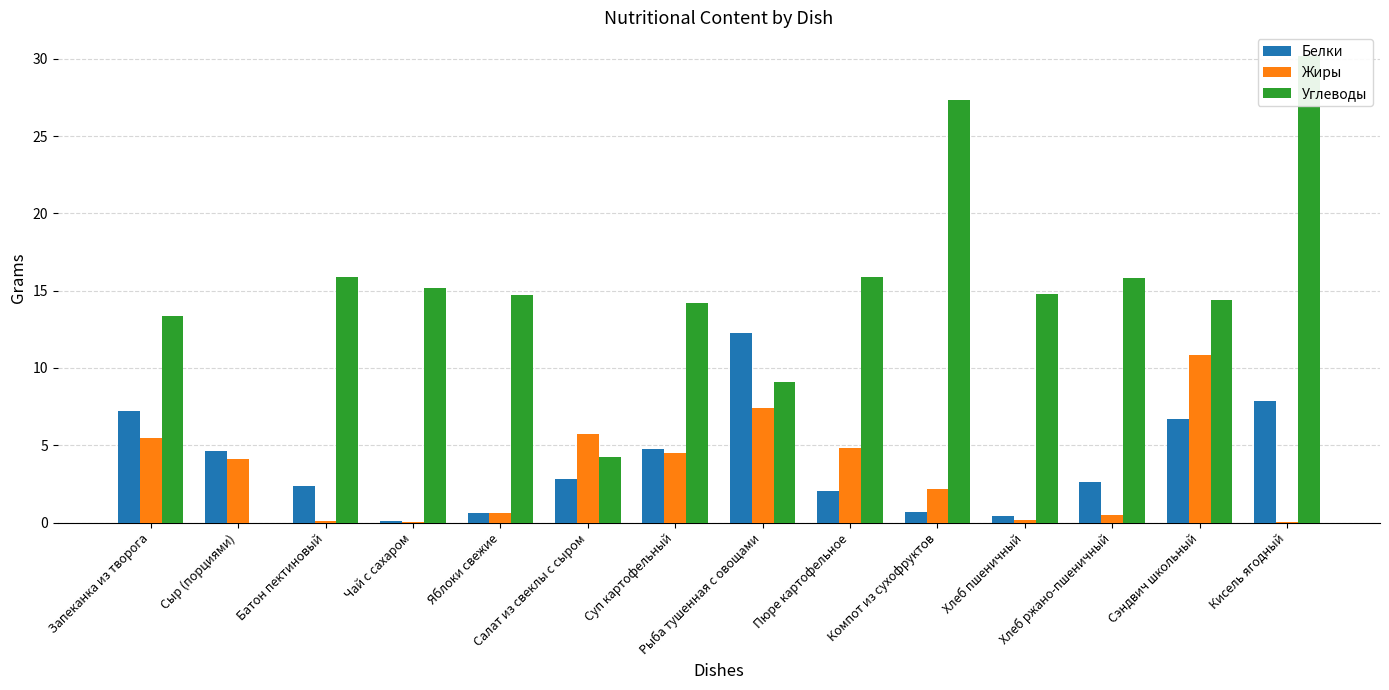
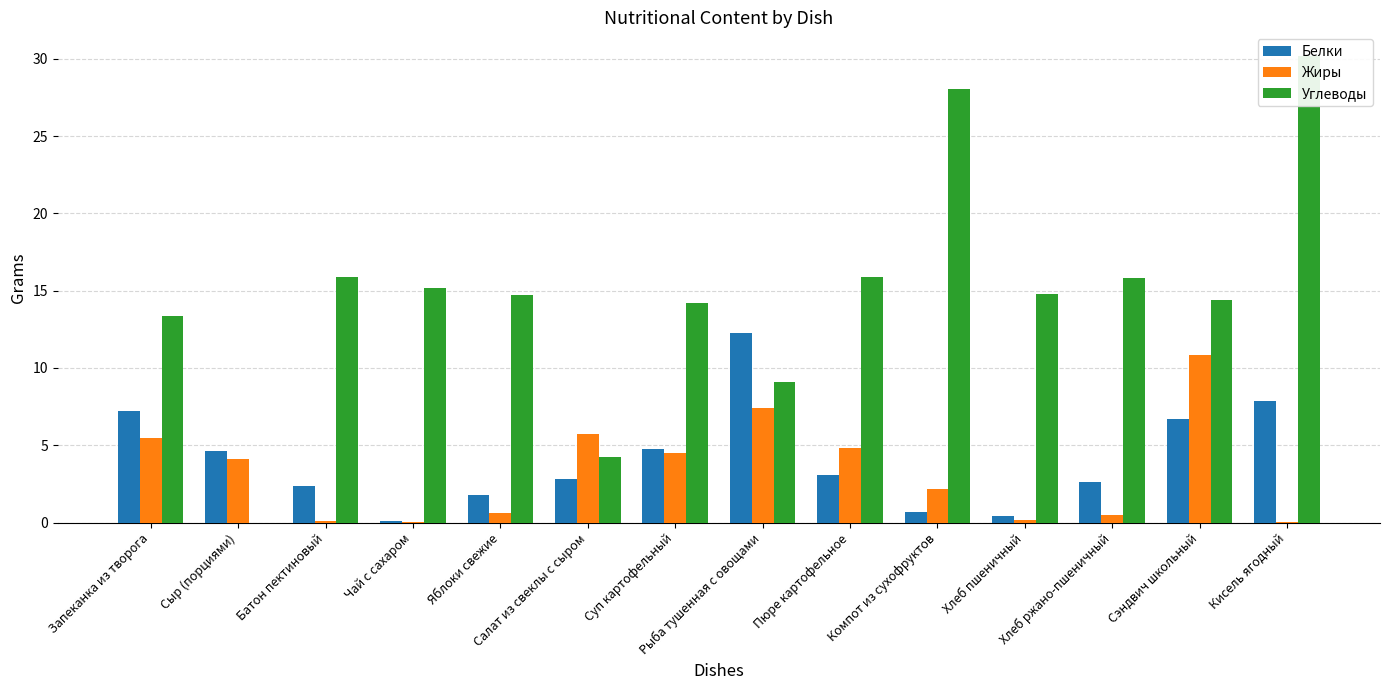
  {
    "Белки": {
      "Запеканка из творога": 7.2,
      "Сыр (порциями)": 4.6,
      "Батон пектиновый": 2.4,
-     "Яблоки свежие": 0.6,
+     "Яблоки свежие": 1.8,
      "Салат из свеклы с сыром": 2.8,
      "Суп картофельный": 4.7,
      "Рыба тушенная с овощами": 12.2,
-     "Пюре картофельное": 2.1,
+     "Пюре картофельное": 3.1,
      "Компот из сухофруктов": 0.7,
      "Хлеб пшеничный": 0.4,
      "Хлеб ржано-пшеничный": 2.6,
      "Сэндвич школьный": 6.7,
      "Кисель ягодный": 7.9
    },
    "Жиры": {
      "Запеканка из творога": 5.5,
      "Сыр (порциями)": 4.1,
      "Яблоки свежие": 0.6,
      "Салат из свеклы с сыром": 5.7,
      "Суп картофельный": 4.5,
      "Рыба тушенная с овощами": 7.4,
      "Пюре картофельное": 4.8,
      "Компот из сухофруктов": 2.2,
      "Хлеб пшеничный": 0.2,
      "Хлеб ржано-пшеничный": 0.5,
      "Сэндвич школьный": 10.9
    },
    "Углеводы": {
      "Запеканка из творога": 13.3,
      "Сыр (порциями)": 0.0,
      "Батон пектиновый": 15.9,
      "Чай с сахаром": 15.2,
      "Яблоки свежие": 14.7,
      "Салат из свеклы с сыром": 4.3,
      "Суп картофельный": 14.2,
      "Рыба тушенная с овощами": 9.1,
      "Пюре картофельное": 15.9,
-     "Компот из сухофруктов": 27.3,
+     "Компот из сухофруктов": 28.0,
      "Хлеб пшеничный": 14.8,
      "Хлеб ржано-пшеничный": 15.8,
      "Сэндвич школьный": 14.4
    }
  }
